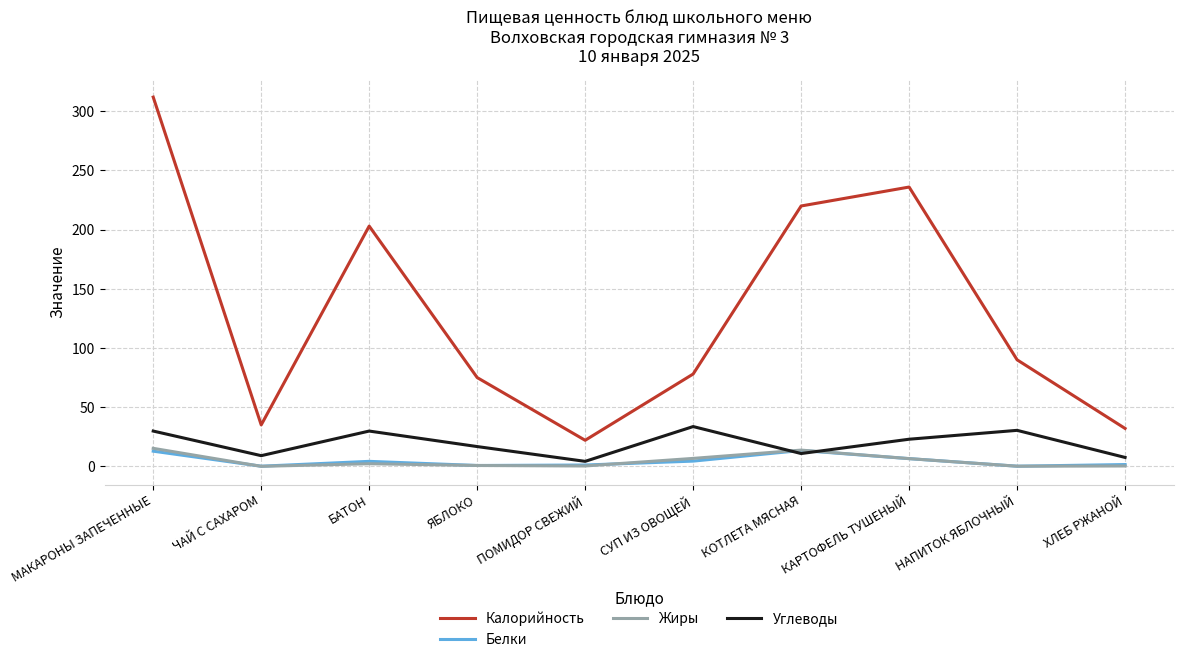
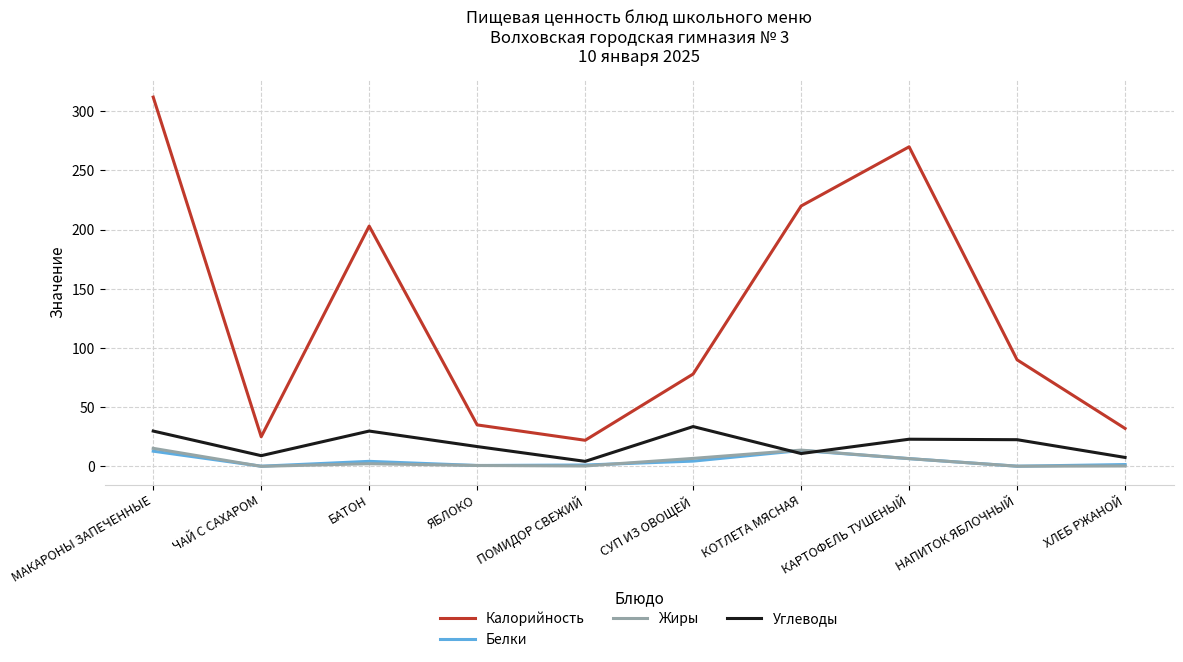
  {
    "Калорийность": {
      "МАКАРОНЫ ЗАПЕЧЕННЫЕ": 312,
-     "ЧАЙ С САХАРОМ": 35,
+     "ЧАЙ С САХАРОМ": 25,
      "БАТОН": 203,
-     "ЯБЛОКО": 75,
+     "ЯБЛОКО": 35,
      "ПОМИДОР СВЕЖИЙ": 22,
      "СУП ИЗ ОВОЩЕЙ": 78,
      "КОТЛЕТА МЯСНАЯ": 220,
-     "КАРТОФЕЛЬ ТУШЕНЫЙ": 236,
+     "КАРТОФЕЛЬ ТУШЕНЫЙ": 270,
      "НАПИТОК ЯБЛОЧНЫЙ": 90,
      "ХЛЕБ РЖАНОЙ": 32
    },
    "Белки": {
      "МАКАРОНЫ ЗАПЕЧЕННЫЕ": 13,
      "СУП ИЗ ОВОЩЕЙ": 4
    },
    "Жиры": {
      "МАКАРОНЫ ЗАПЕЧЕННЫЕ": 15,
      "СУП ИЗ ОВОЩЕЙ": 7
    },
    "Углеводы": {
      "МАКАРОНЫ ЗАПЕЧЕННЫЕ": 30,
      "ЧАЙ С САХАРОМ": 9,
      "БАТОН": 30,
      "ЯБЛОКО": 17,
      "ПОМИДОР СВЕЖИЙ": 4,
      "СУП ИЗ ОВОЩЕЙ": 34,
      "КОТЛЕТА МЯСНАЯ": 11,
      "КАРТОФЕЛЬ ТУШЕНЫЙ": 23,
-     "НАПИТОК ЯБЛОЧНЫЙ": 30,
+     "НАПИТОК ЯБЛОЧНЫЙ": 23,
      "ХЛЕБ РЖАНОЙ": 8
    }
  }
